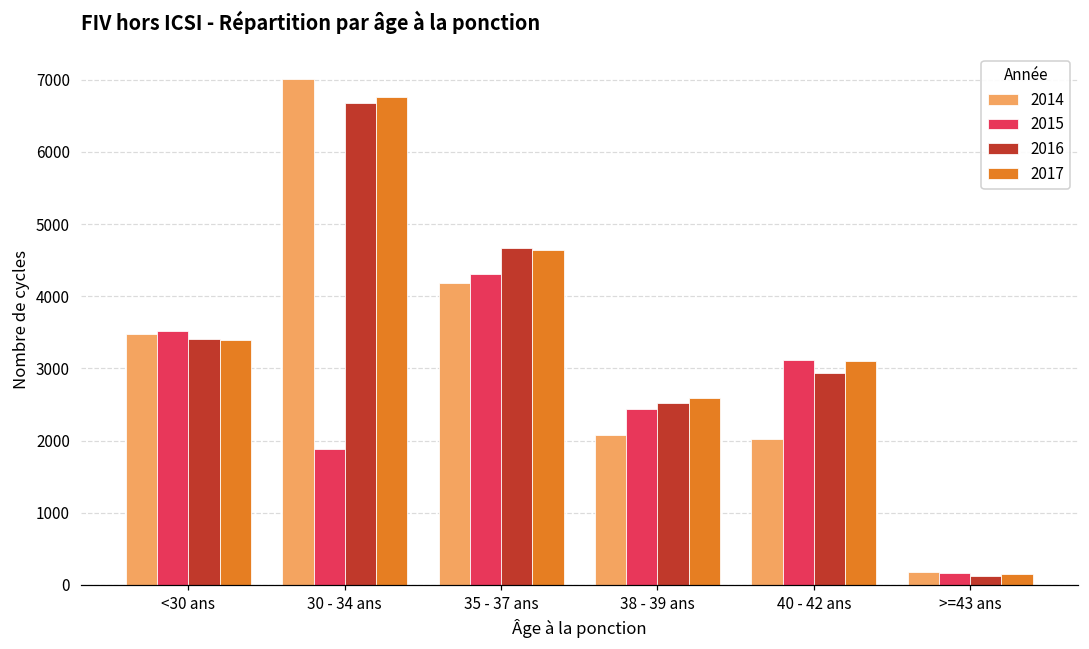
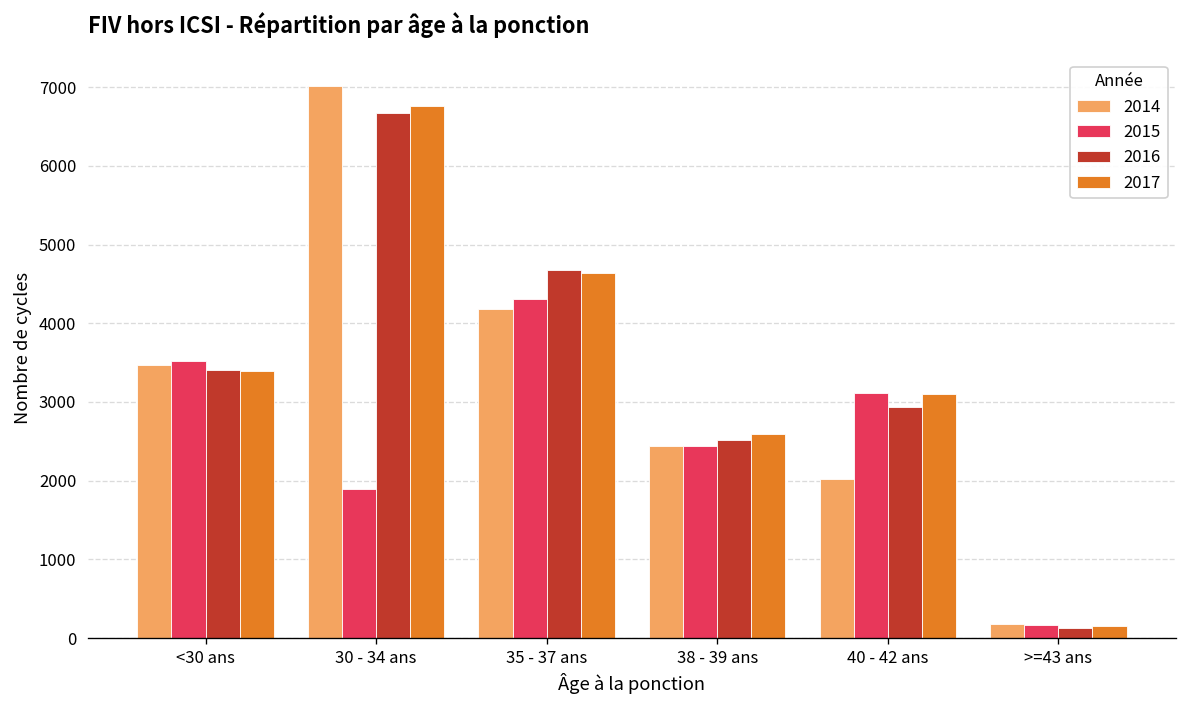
  {
    "2014": {
      "<30 ans": 3500,
      "30 - 34 ans": 7000,
      "35 - 37 ans": 4200,
-     "38 - 39 ans": 2100,
+     "38 - 39 ans": 2400,
      "40 - 42 ans": 2000,
      ">=43 ans": 200
    },
    "2015": {
      "<30 ans": 3500,
      "30 - 34 ans": 1900,
      "35 - 37 ans": 4300,
      "38 - 39 ans": 2400,
      "40 - 42 ans": 3100,
      ">=43 ans": 200
    },
    "2016": {
      "<30 ans": 3400,
      "30 - 34 ans": 6700,
      "35 - 37 ans": 4700,
      "38 - 39 ans": 2500,
      "40 - 42 ans": 2900,
      ">=43 ans": 100
    },
    "2017": {
      "<30 ans": 3400,
      "30 - 34 ans": 6800,
      "35 - 37 ans": 4600,
      "38 - 39 ans": 2600,
      "40 - 42 ans": 3100,
      ">=43 ans": 200
    }
  }
